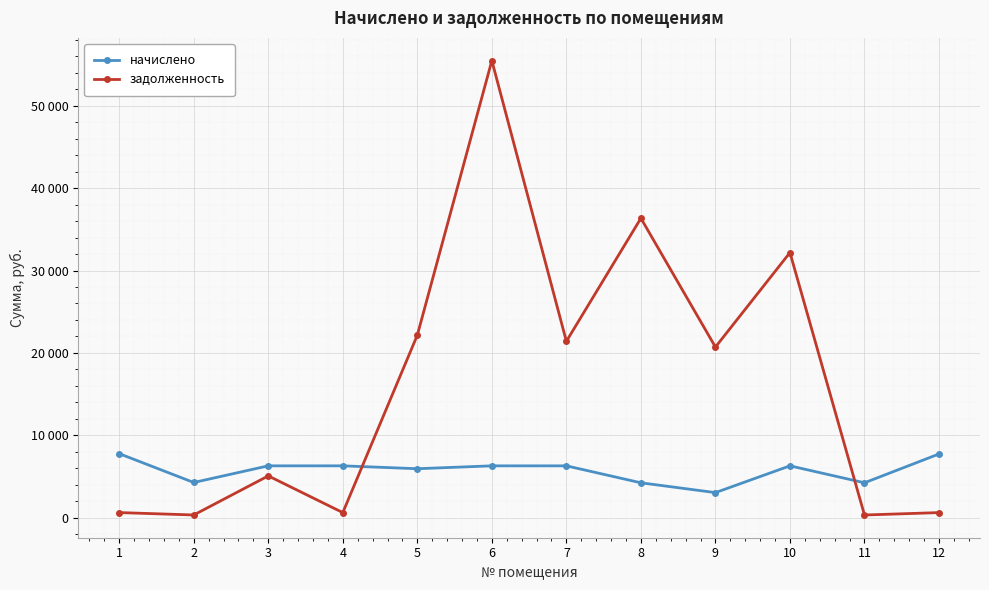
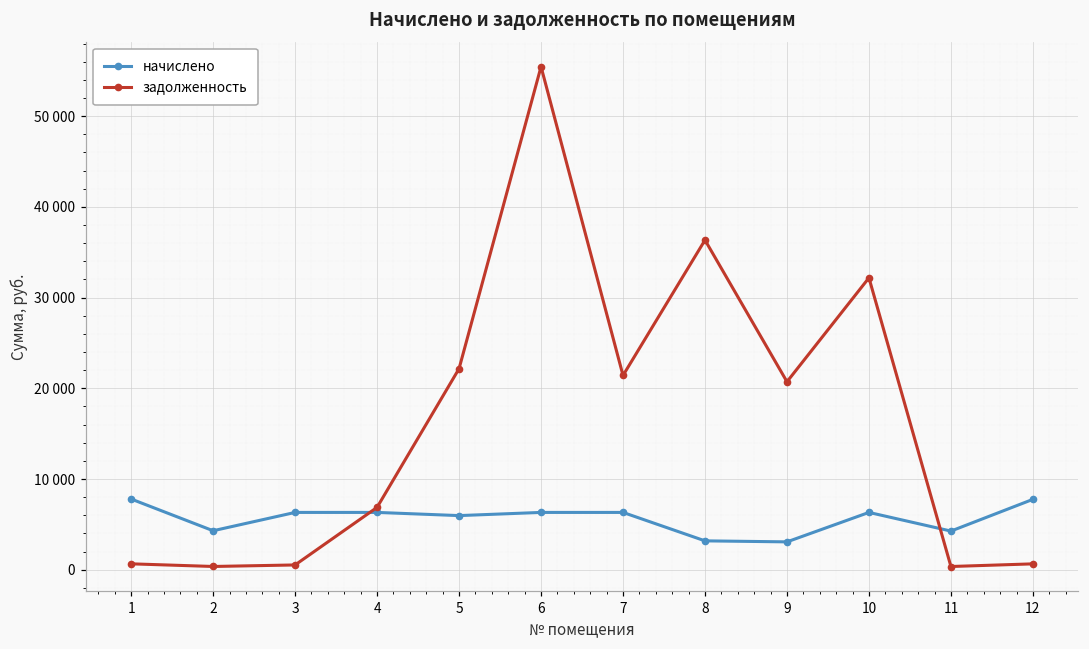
  {
    "начислено": {
      "1": 8000,
      "2": 4000,
      "3": 6000,
      "4": 6000,
      "5": 6000,
      "6": 6000,
      "7": 6000,
-     "8": 4000,
+     "8": 3000,
      "9": 3000,
      "10": 6000,
      "11": 4000,
      "12": 8000
    },
    "задолженность": {
      "1": 1000,
      "2": 0,
-     "3": 5000,
-     "4": 1000,
+     "3": 1000,
+     "4": 7000,
      "5": 22000,
      "6": 55000,
      "7": 21000,
      "8": 36000,
      "9": 21000,
      "10": 32000,
      "11": 0,
      "12": 1000
    }
  }
